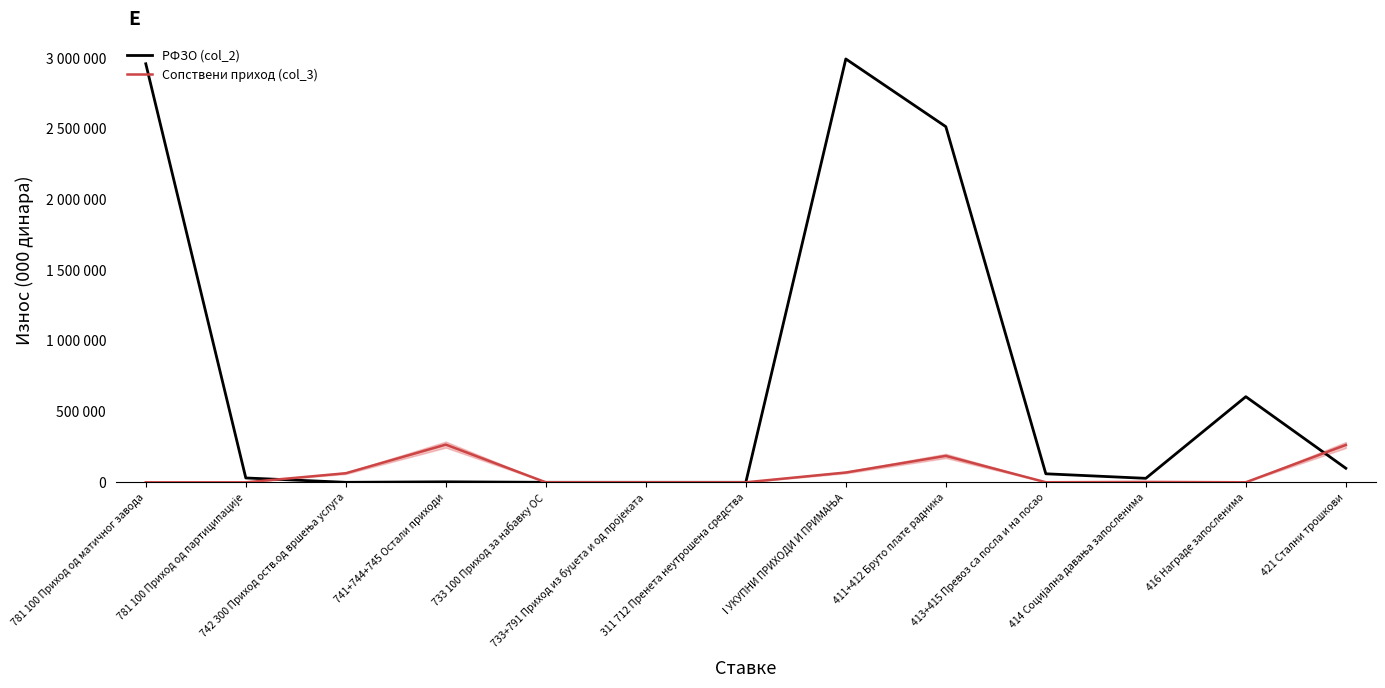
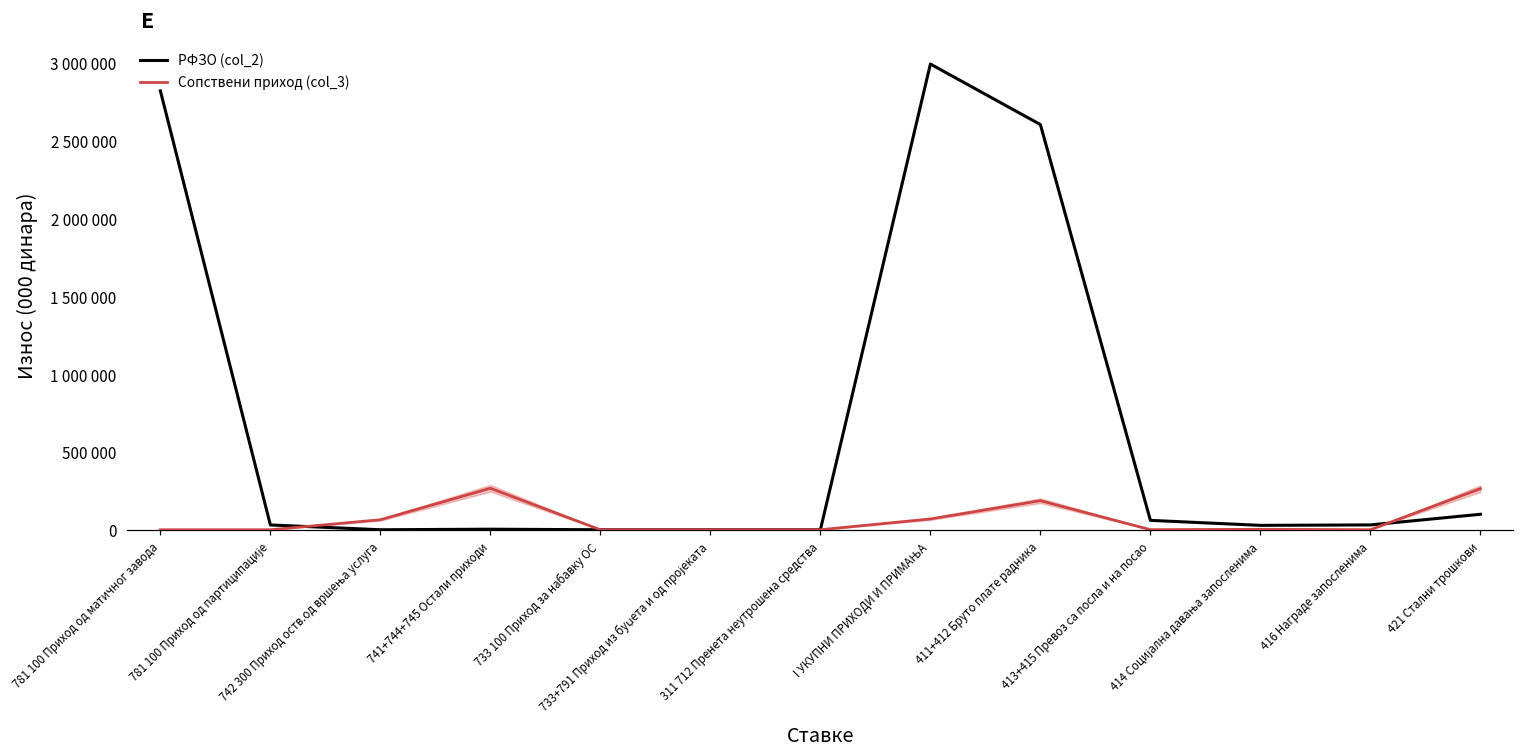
  {
    "РФЗО (col_2)": {
-     "781 100 Приход од матичног завода": 2960000,
+     "781 100 Приход од матичног завода": 2820000,
      "781 100 Приход од партиципације": 30000,
      "742 300 Приход оств.од вршења услуга": 0,
      "741+744+745 Остали приходи": 0,
      "I УКУПНИ ПРИХОДИ И ПРИМАЊА": 2990000,
-     "411+412 Бруто плате радника": 2510000,
+     "411+412 Бруто плате радника": 2600000,
      "413+415 Превоз са посла и на посао": 60000,
      "414 Социјална давања запосленима": 30000,
-     "416 Награде запосленима": 610000,
+     "416 Награде запосленима": 30000,
      "421 Стални трошкови": 100000
    },
    "Сопствени приход (col_3)": {
      "741+744+745 Остали приходи": 270000,
      "421 Стални трошкови": 260000
    }
  }
